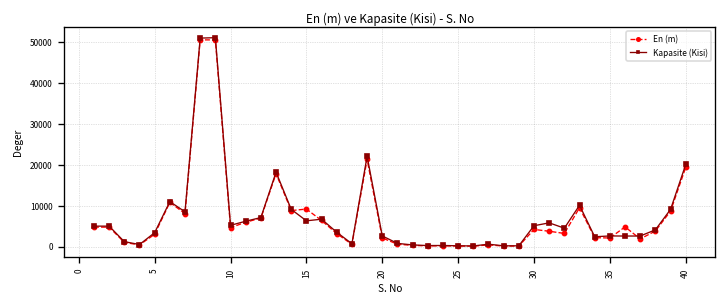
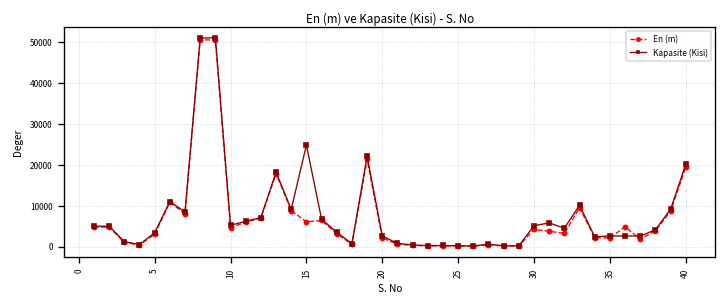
  {
    "En (m)": {
-     "15": 9000,
+     "15": 6000,
      "30": 4000
    },
    "Kapasite (Kisi)": {
-     "15": 6000,
+     "15": 25000,
      "30": 5000
    }
  }
